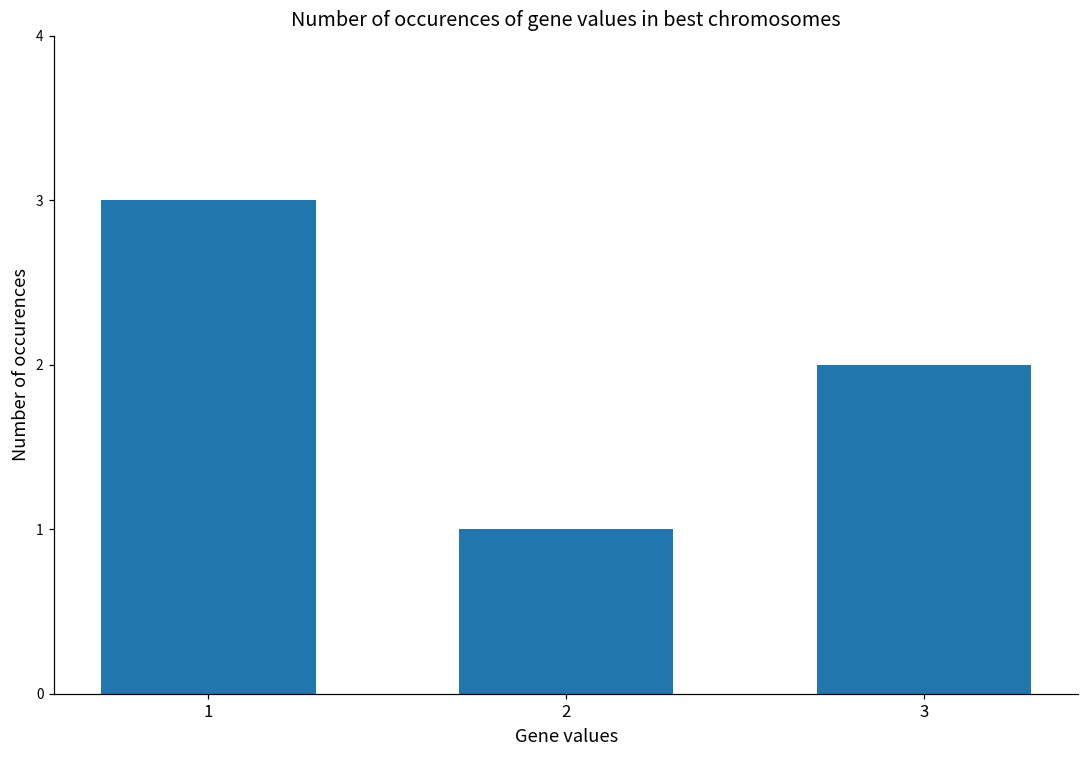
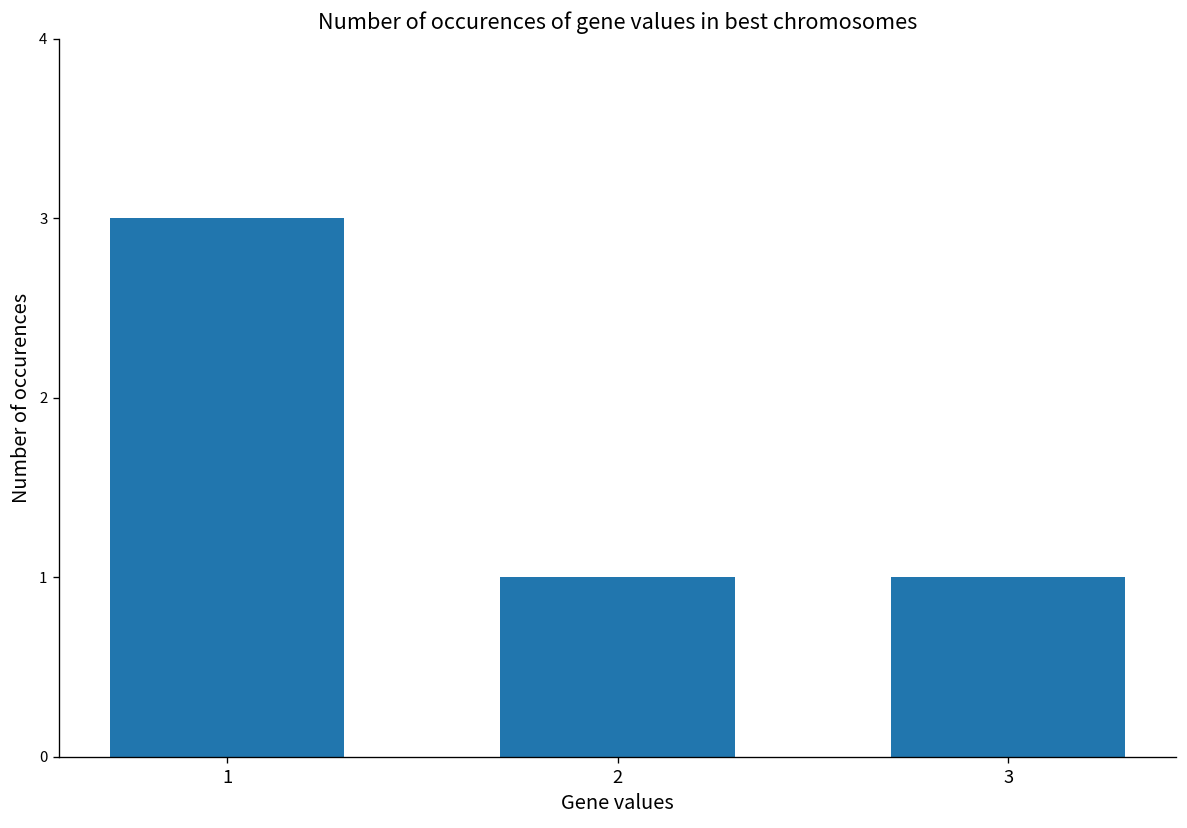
  {
    "1": 3,
    "2": 1,
-   "3": 2
+   "3": 1
  }
